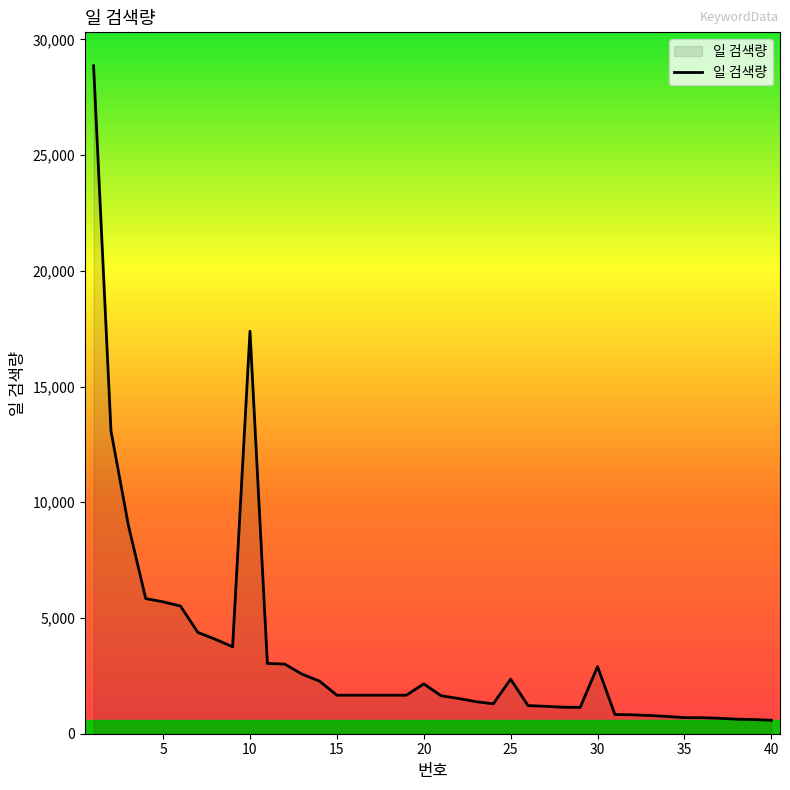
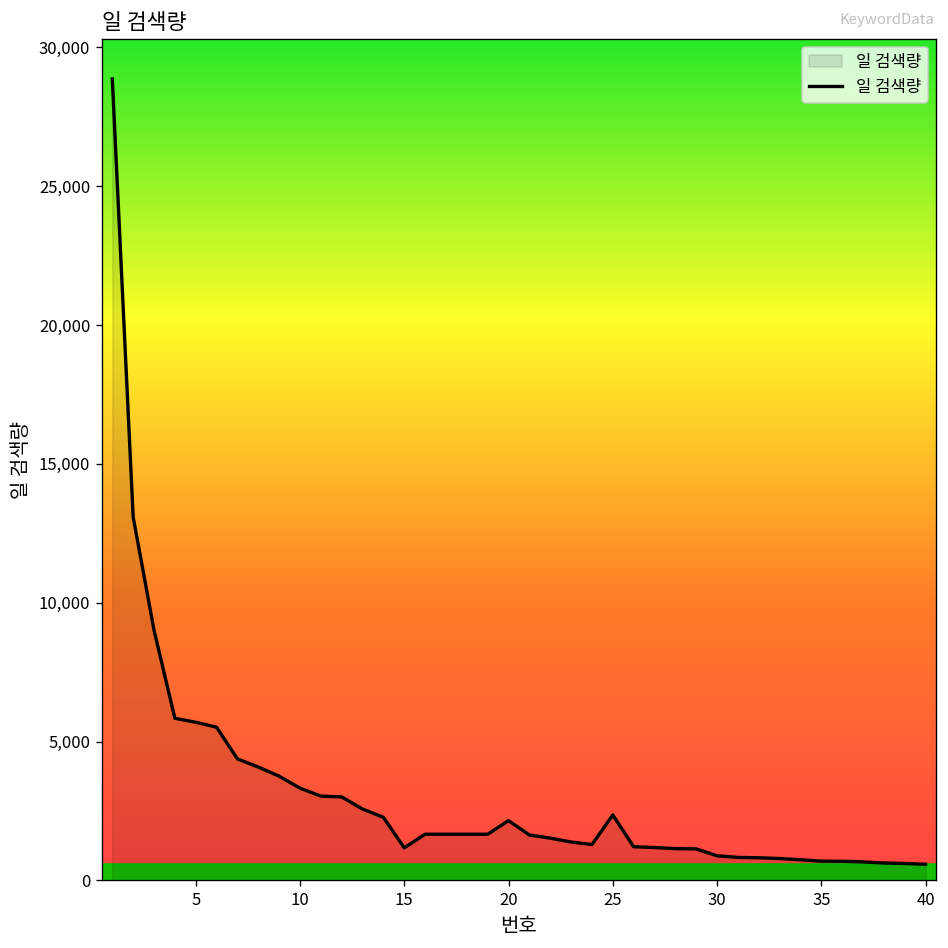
  {
    "5": "5,700",
-   "10": "17,400",
-   "15": "1,700",
+   "10": "3,300",
+   "15": "1,200",
    "20": "2,200",
    "25": "2,400",
-   "30": "2,900",
+   "30": "900",
    "35": "700",
    "40": "600"
  }
